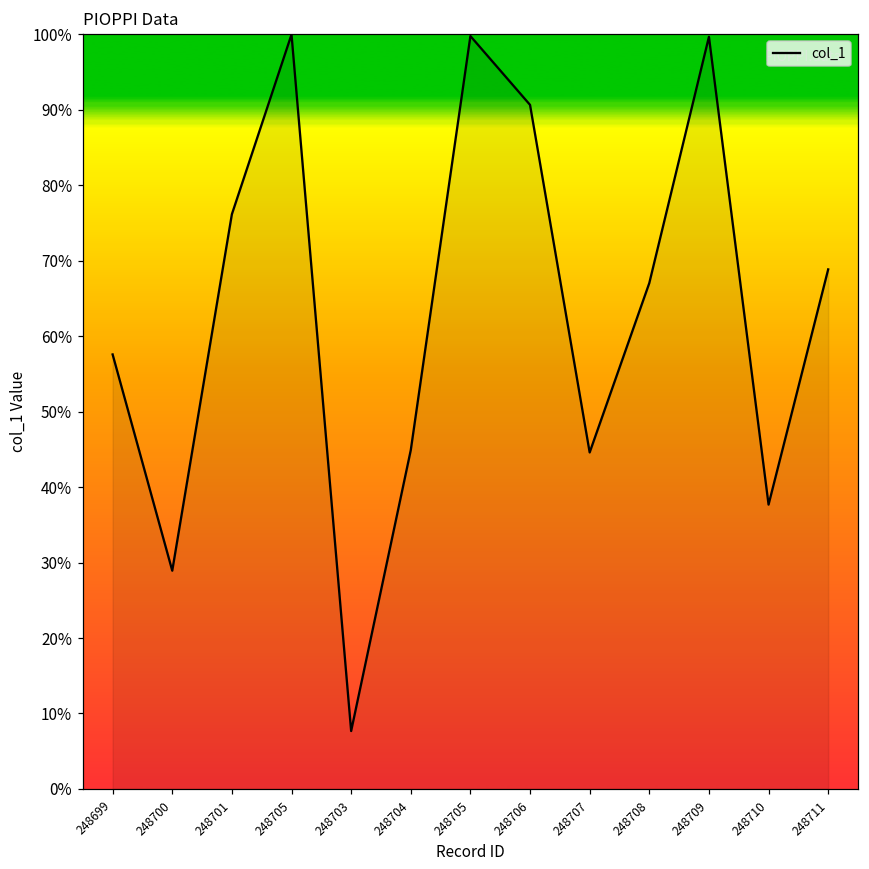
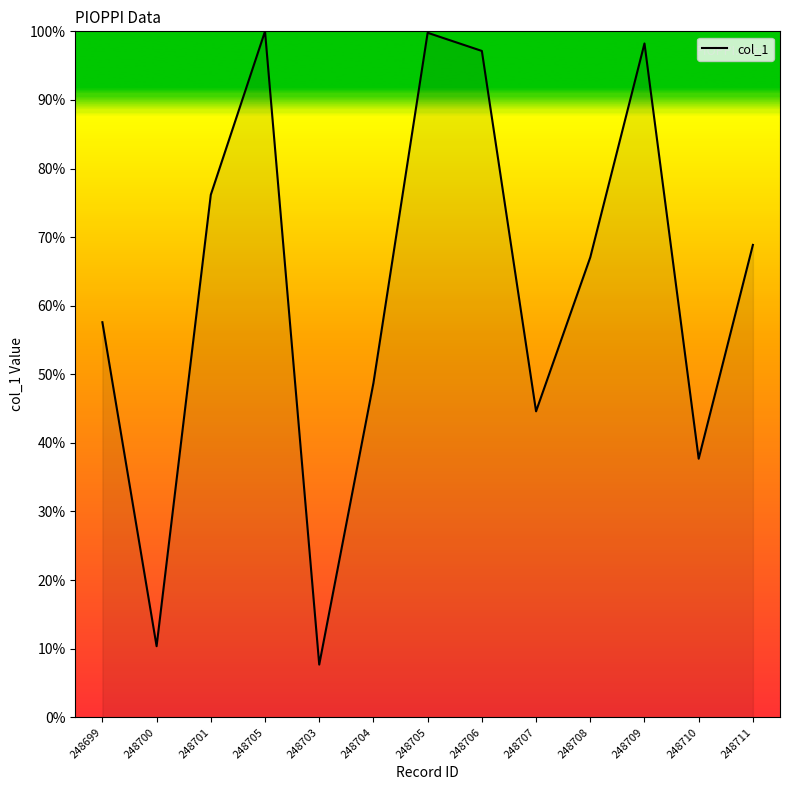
  {
    "248699": "58%",
-   "248700": "29%",
+   "248700": "10%",
    "248701": "76%",
    "248703": "8%",
-   "248704": "45%",
-   "248706": "91%",
+   "248704": "49%",
+   "248706": "97%",
    "248707": "45%",
    "248708": "67%",
-   "248709": "100%",
+   "248709": "98%",
    "248710": "38%",
    "248711": "69%"
  }
